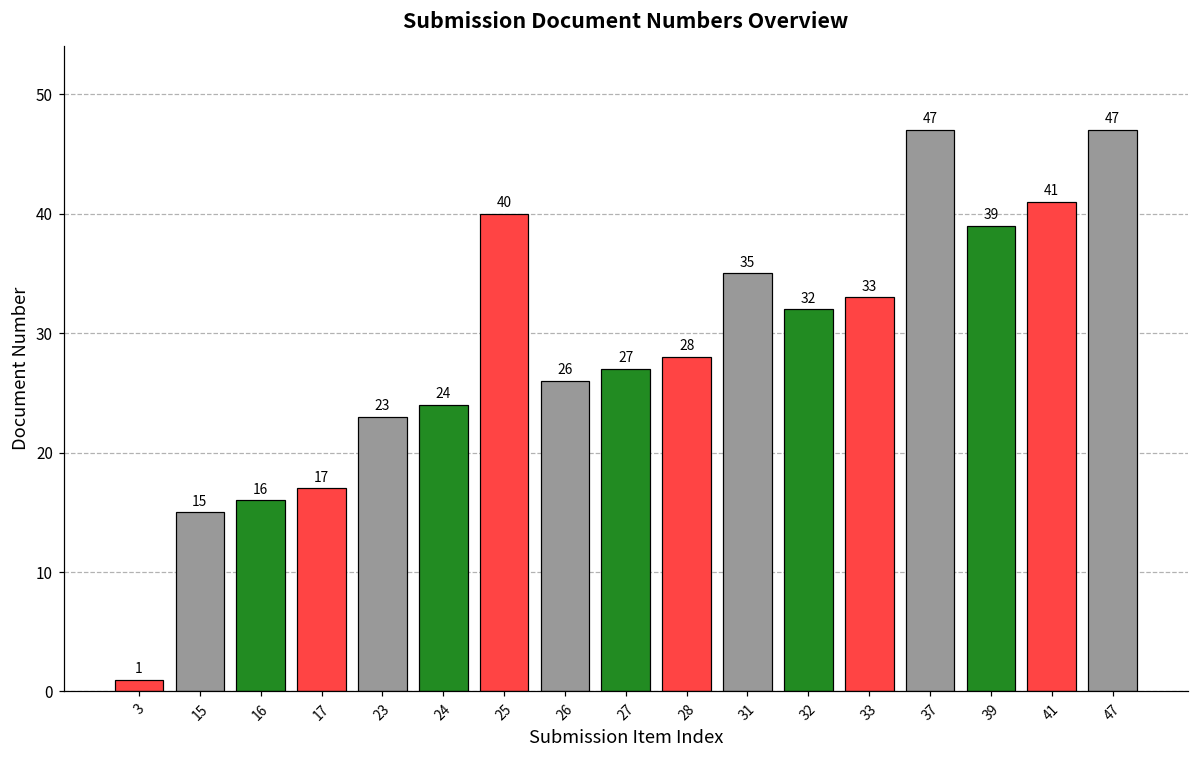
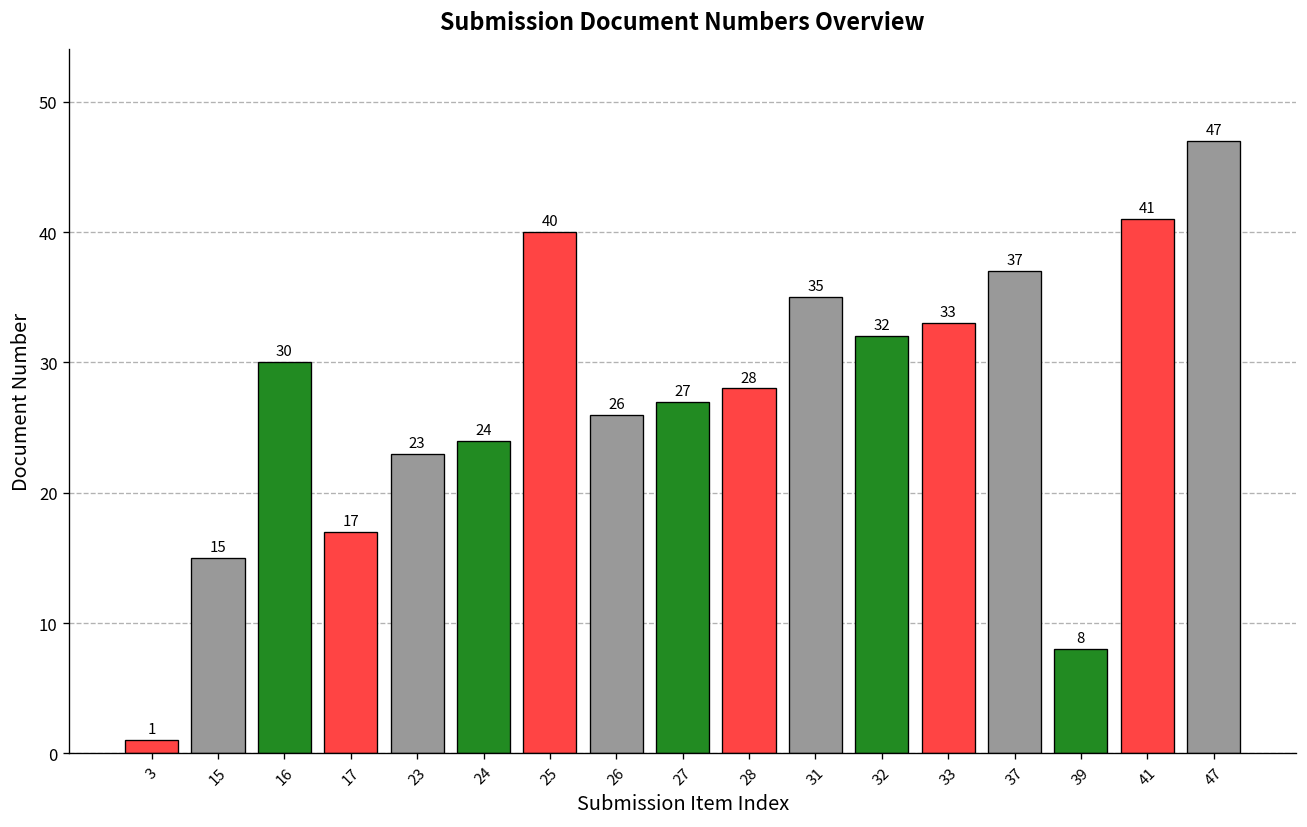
  {
    "3": 1,
    "15": 15,
-   "16": 16,
+   "16": 30,
    "17": 17,
    "23": 23,
    "24": 24,
    "25": 40,
    "26": 26,
    "27": 27,
    "28": 28,
    "31": 35,
    "32": 32,
    "33": 33,
-   "37": 47,
-   "39": 39,
+   "37": 37,
+   "39": 8,
    "41": 41,
    "47": 47
  }
